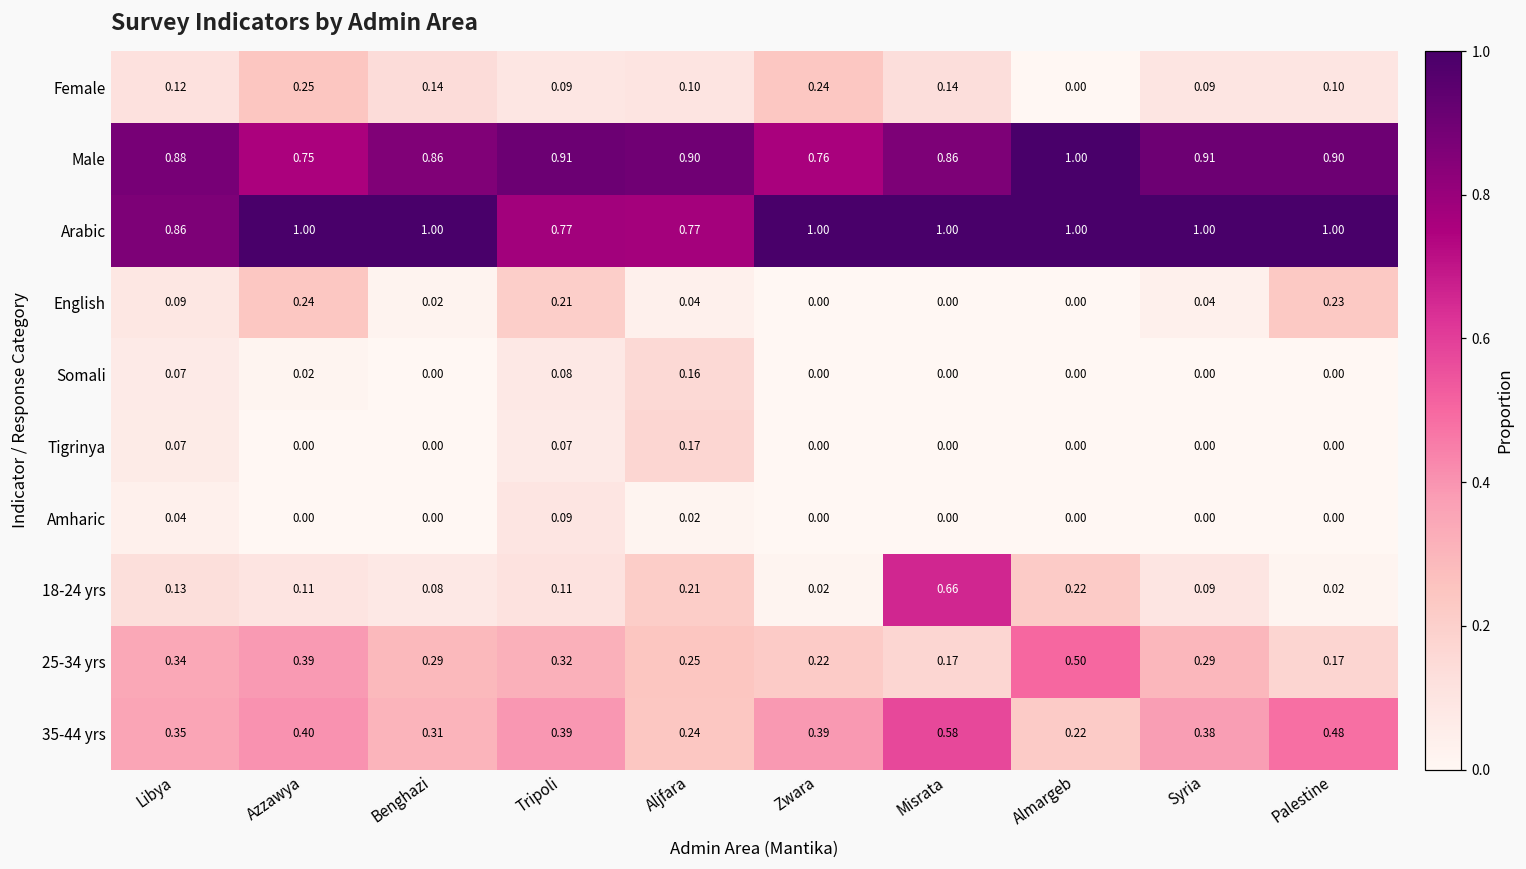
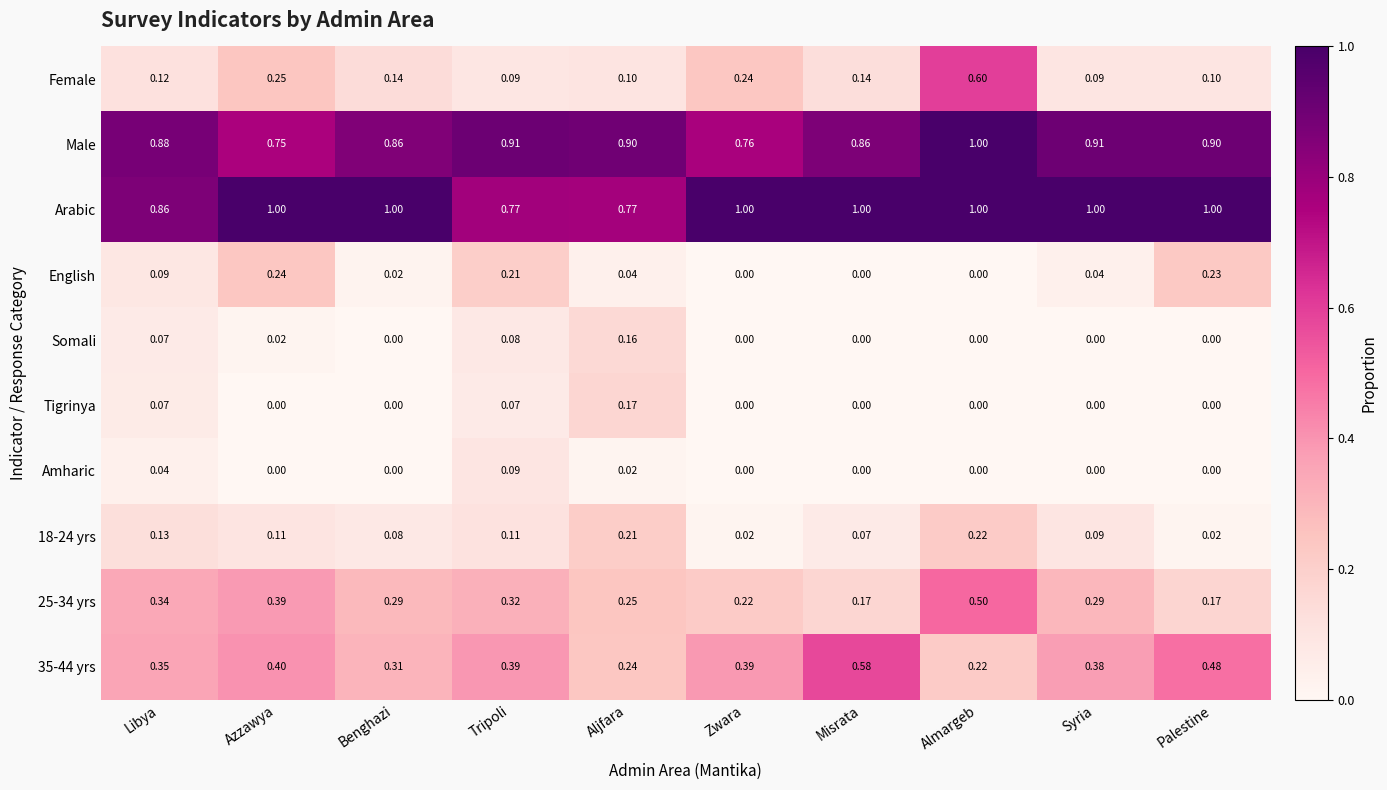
  {
    "Female": {
      "Libya": 0.12,
      "Azzawya": 0.25,
      "Benghazi": 0.14,
      "Tripoli": 0.09,
      "Aljfara": 0.10,
      "Zwara": 0.24,
      "Misrata": 0.14,
-     "Almargeb": 0.00,
+     "Almargeb": 0.60,
      "Syria": 0.09,
      "Palestine": 0.10
    },
    "Male": {
      "Libya": 0.88,
      "Azzawya": 0.75,
      "Benghazi": 0.86,
      "Tripoli": 0.91,
      "Aljfara": 0.90,
      "Zwara": 0.76,
      "Misrata": 0.86,
      "Almargeb": 1.00,
      "Syria": 0.91,
      "Palestine": 0.90
    },
    "Arabic": {
      "Libya": 0.86,
      "Azzawya": 1.00,
      "Benghazi": 1.00,
      "Tripoli": 0.77,
      "Aljfara": 0.77,
      "Zwara": 1.00,
      "Misrata": 1.00,
      "Almargeb": 1.00,
      "Syria": 1.00,
      "Palestine": 1.00
    },
    "English": {
      "Libya": 0.09,
      "Azzawya": 0.24,
      "Benghazi": 0.02,
      "Tripoli": 0.21,
      "Aljfara": 0.04,
      "Zwara": 0.00,
      "Misrata": 0.00,
      "Almargeb": 0.00,
      "Syria": 0.04,
      "Palestine": 0.23
    },
    "Somali": {
      "Libya": 0.07,
      "Azzawya": 0.02,
      "Benghazi": 0.00,
      "Tripoli": 0.08,
      "Aljfara": 0.16,
      "Zwara": 0.00,
      "Misrata": 0.00,
      "Almargeb": 0.00,
      "Syria": 0.00,
      "Palestine": 0.00
    },
    "Tigrinya": {
      "Libya": 0.07,
      "Azzawya": 0.00,
      "Benghazi": 0.00,
      "Tripoli": 0.07,
      "Aljfara": 0.17,
      "Zwara": 0.00,
      "Misrata": 0.00,
      "Almargeb": 0.00,
      "Syria": 0.00,
      "Palestine": 0.00
    },
    "Amharic": {
      "Libya": 0.04,
      "Azzawya": 0.00,
      "Benghazi": 0.00,
      "Tripoli": 0.09,
      "Aljfara": 0.02,
      "Zwara": 0.00,
      "Misrata": 0.00,
      "Almargeb": 0.00,
      "Syria": 0.00,
      "Palestine": 0.00
    },
    "18-24 yrs": {
      "Libya": 0.13,
      "Azzawya": 0.11,
      "Benghazi": 0.08,
      "Tripoli": 0.11,
      "Aljfara": 0.21,
      "Zwara": 0.02,
-     "Misrata": 0.66,
+     "Misrata": 0.07,
      "Almargeb": 0.22,
      "Syria": 0.09,
      "Palestine": 0.02
    },
    "25-34 yrs": {
      "Libya": 0.34,
      "Azzawya": 0.39,
      "Benghazi": 0.29,
      "Tripoli": 0.32,
      "Aljfara": 0.25,
      "Zwara": 0.22,
      "Misrata": 0.17,
      "Almargeb": 0.50,
      "Syria": 0.29,
      "Palestine": 0.17
    },
    "35-44 yrs": {
      "Libya": 0.35,
      "Azzawya": 0.40,
      "Benghazi": 0.31,
      "Tripoli": 0.39,
      "Aljfara": 0.24,
      "Zwara": 0.39,
      "Misrata": 0.58,
      "Almargeb": 0.22,
      "Syria": 0.38,
      "Palestine": 0.48
    }
  }
